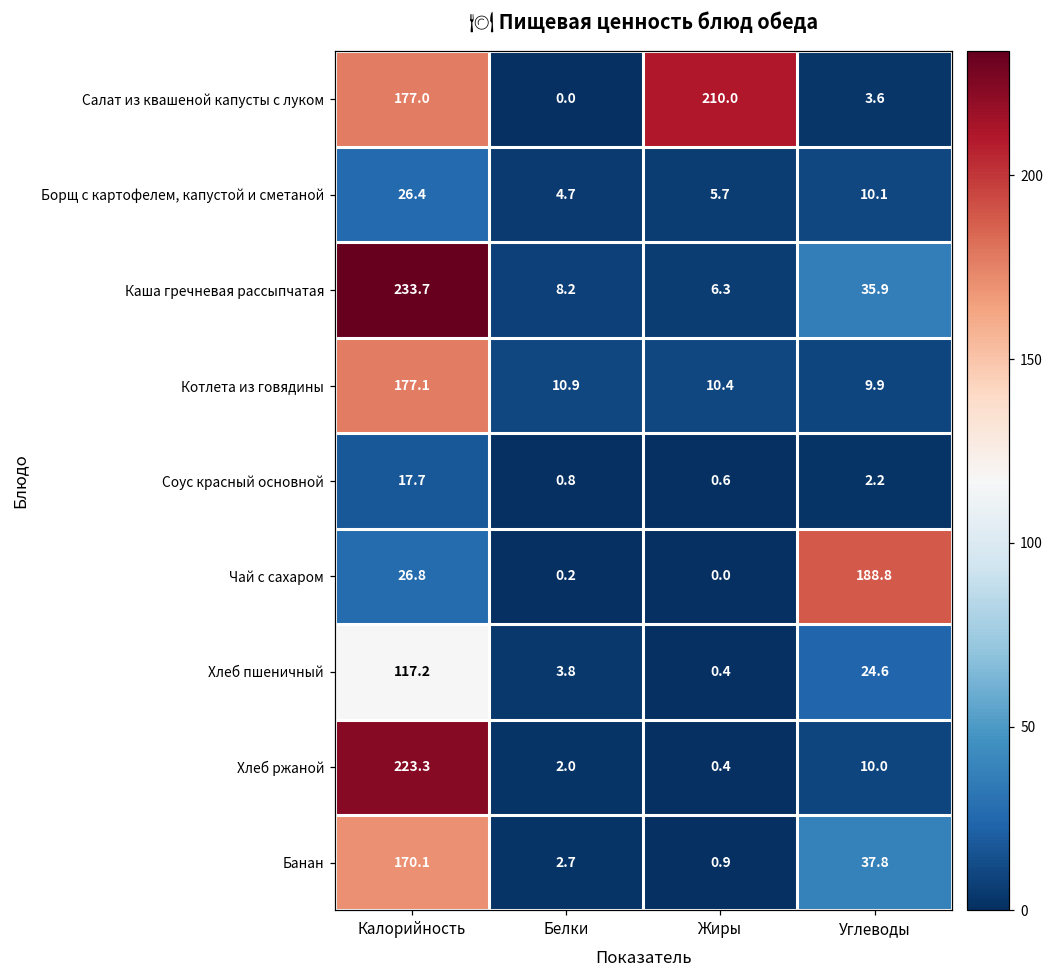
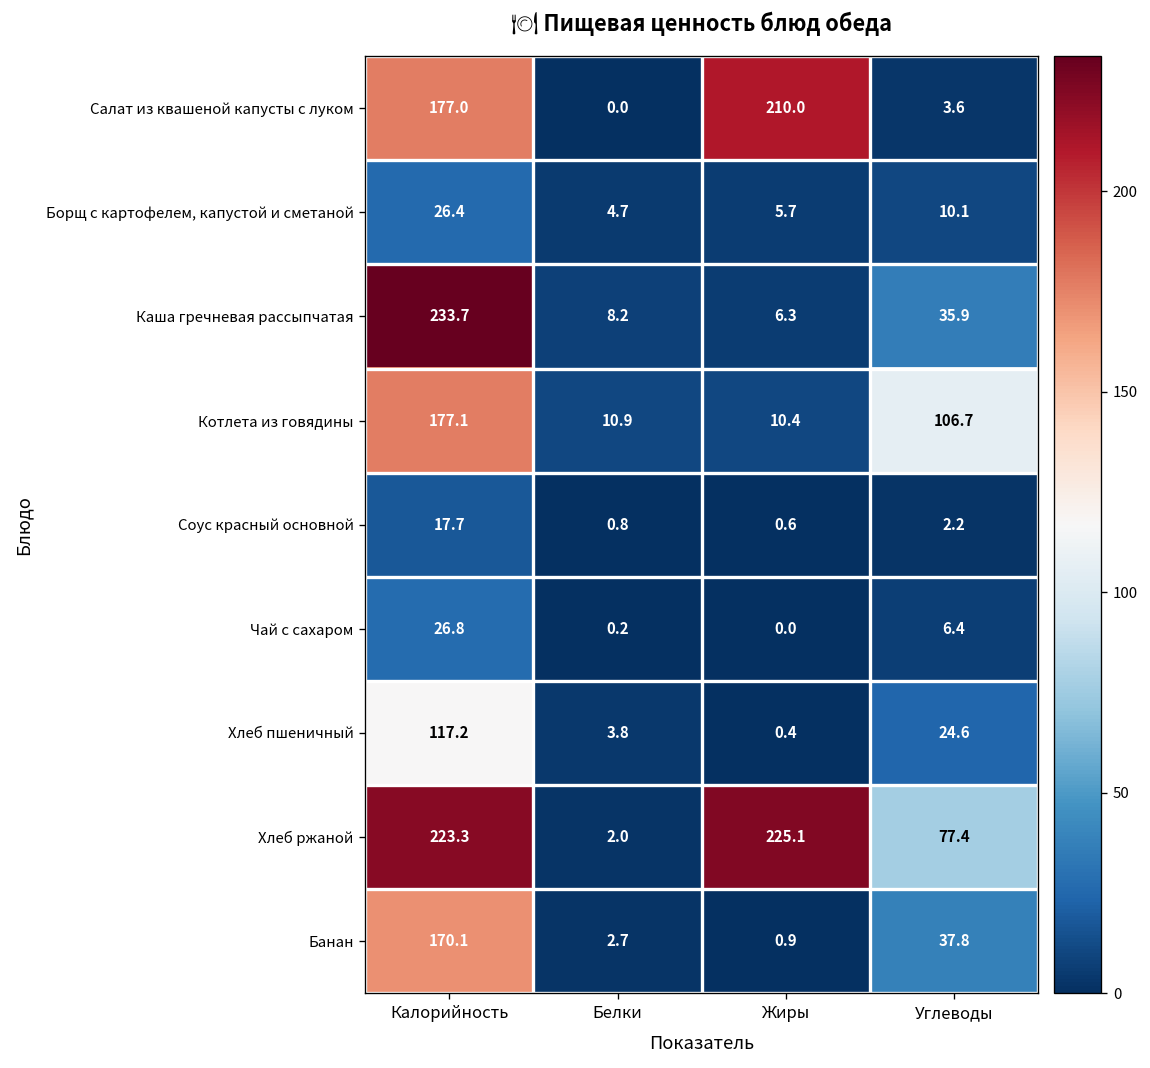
  {
    "Салат из квашеной капусты с луком": {
      "Калорийность": 177.0,
      "Белки": 0.0,
      "Жиры": 210.0,
      "Углеводы": 3.6
    },
    "Борщ с картофелем, капустой и сметаной": {
      "Калорийность": 26.4,
      "Белки": 4.7,
      "Жиры": 5.7,
      "Углеводы": 10.1
    },
    "Каша гречневая рассыпчатая": {
      "Калорийность": 233.7,
      "Белки": 8.2,
      "Жиры": 6.3,
      "Углеводы": 35.9
    },
    "Котлета из говядины": {
      "Калорийность": 177.1,
      "Белки": 10.9,
      "Жиры": 10.4,
-     "Углеводы": 9.9
+     "Углеводы": 106.7
    },
    "Соус красный основной": {
      "Калорийность": 17.7,
      "Белки": 0.8,
      "Жиры": 0.6,
      "Углеводы": 2.2
    },
    "Чай с сахаром": {
      "Калорийность": 26.8,
      "Белки": 0.2,
      "Жиры": 0.0,
-     "Углеводы": 188.8
+     "Углеводы": 6.4
    },
    "Хлеб пшеничный": {
      "Калорийность": 117.2,
      "Белки": 3.8,
      "Жиры": 0.4,
      "Углеводы": 24.6
    },
    "Хлеб ржаной": {
      "Калорийность": 223.3,
      "Белки": 2.0,
-     "Жиры": 0.4,
-     "Углеводы": 10.0
+     "Жиры": 225.1,
+     "Углеводы": 77.4
    },
    "Банан": {
      "Калорийность": 170.1,
      "Белки": 2.7,
      "Жиры": 0.9,
      "Углеводы": 37.8
    }
  }
